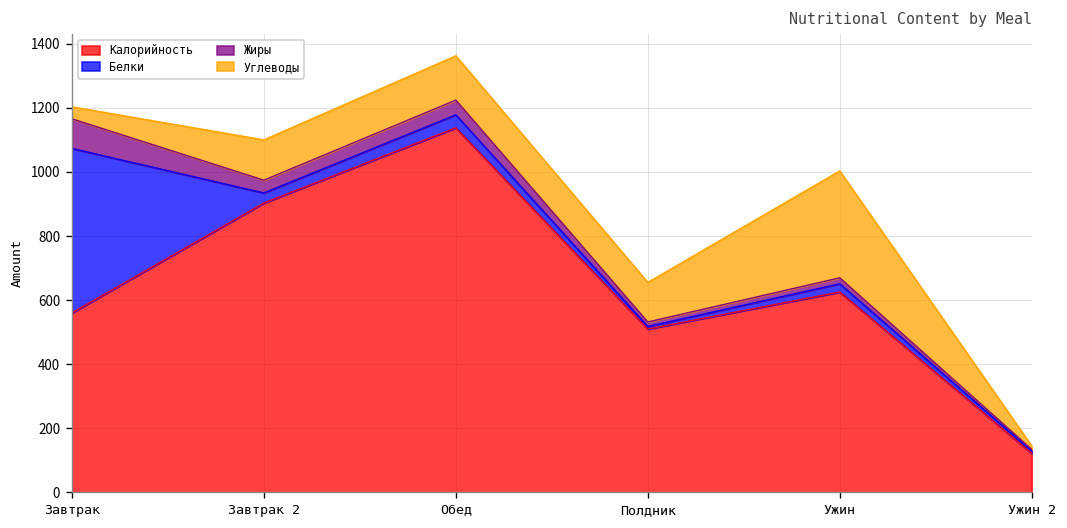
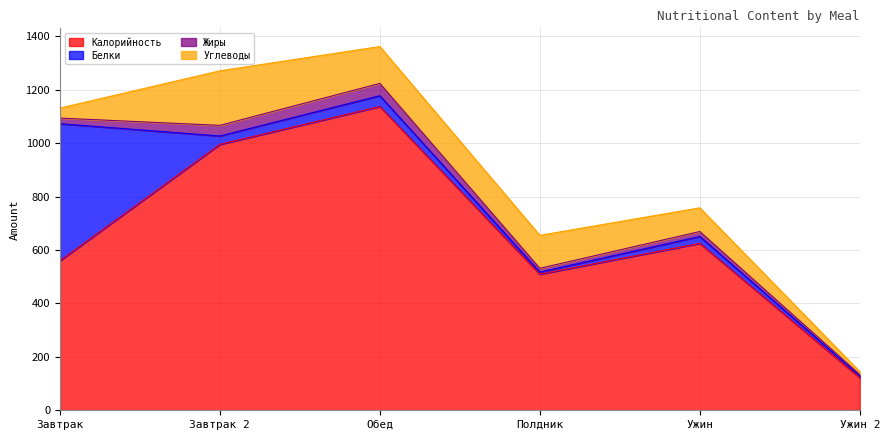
  {
    "Калорийность": {
      "Завтрак": 560,
-     "Завтрак 2": 900,
+     "Завтрак 2": 1000,
      "Обед": 1140,
      "Ужин": 630
    },
    "Белки": {
      "Завтрак": 510,
      "Завтрак 2": 30,
      "Обед": 40,
      "Ужин": 30
    },
    "Жиры": {
-     "Завтрак": 90,
+     "Завтрак": 20,
      "Завтрак 2": 40,
      "Обед": 50,
      "Полдник": 10,
      "Ужин": 20
    },
    "Углеводы": {
      "Завтрак": 40,
-     "Завтрак 2": 130,
+     "Завтрак 2": 200,
      "Обед": 140,
      "Полдник": 120,
-     "Ужин": 330,
+     "Ужин": 90,
      "Ужин 2": 10
    }
  }
